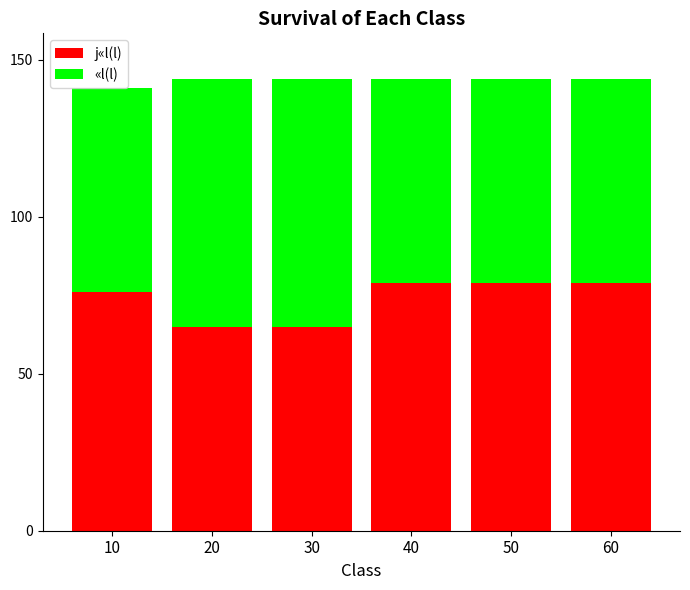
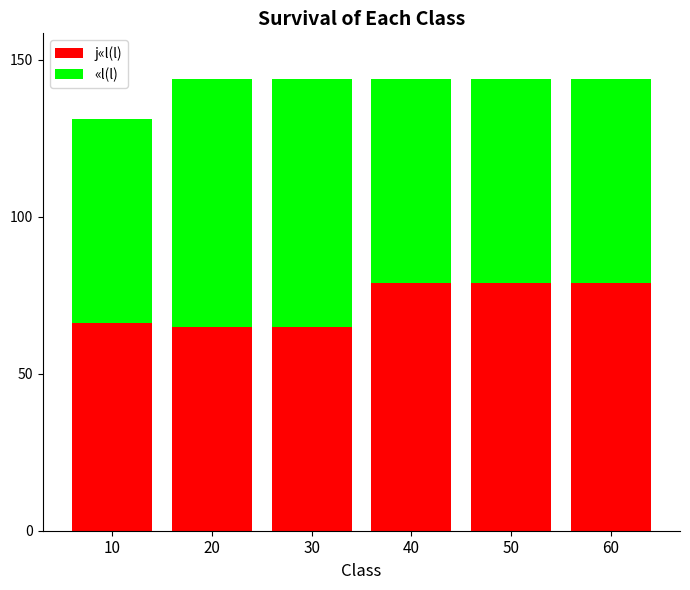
  {
    "j«l(l)": {
-     "10": 76,
+     "10": 66,
      "20": 65,
      "30": 65,
      "40": 79,
      "50": 79,
      "60": 79
    },
    "«l(l)": {
      "10": 65,
      "20": 79,
      "30": 79,
      "40": 65,
      "50": 65,
      "60": 65
    }
  }
